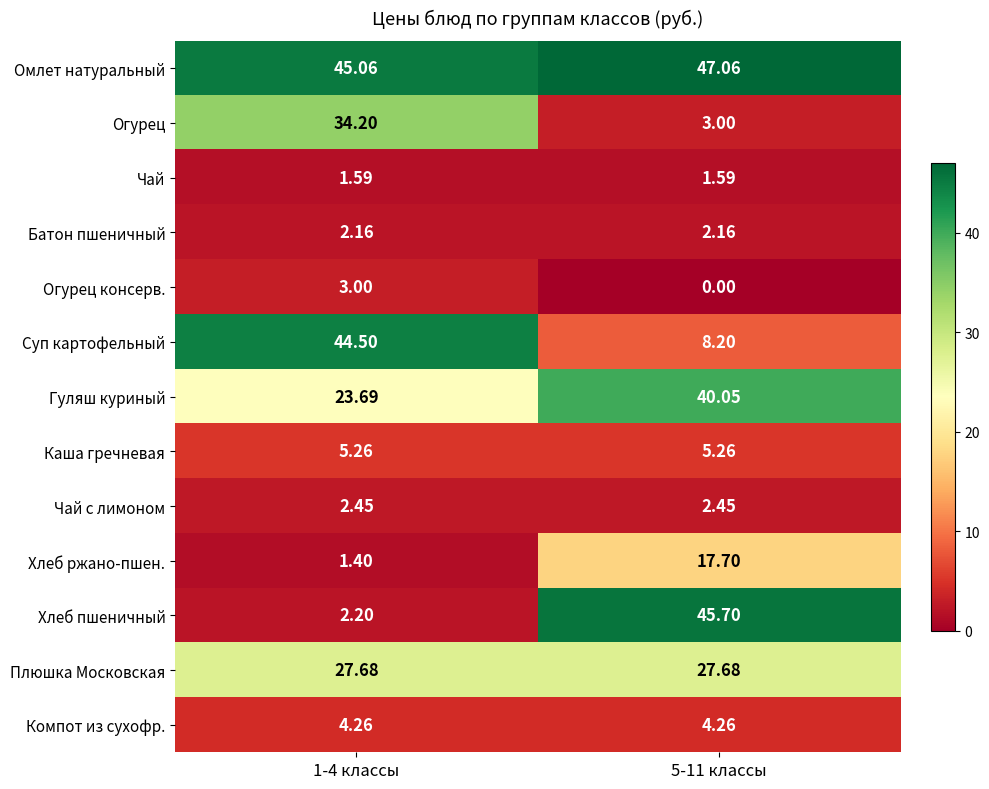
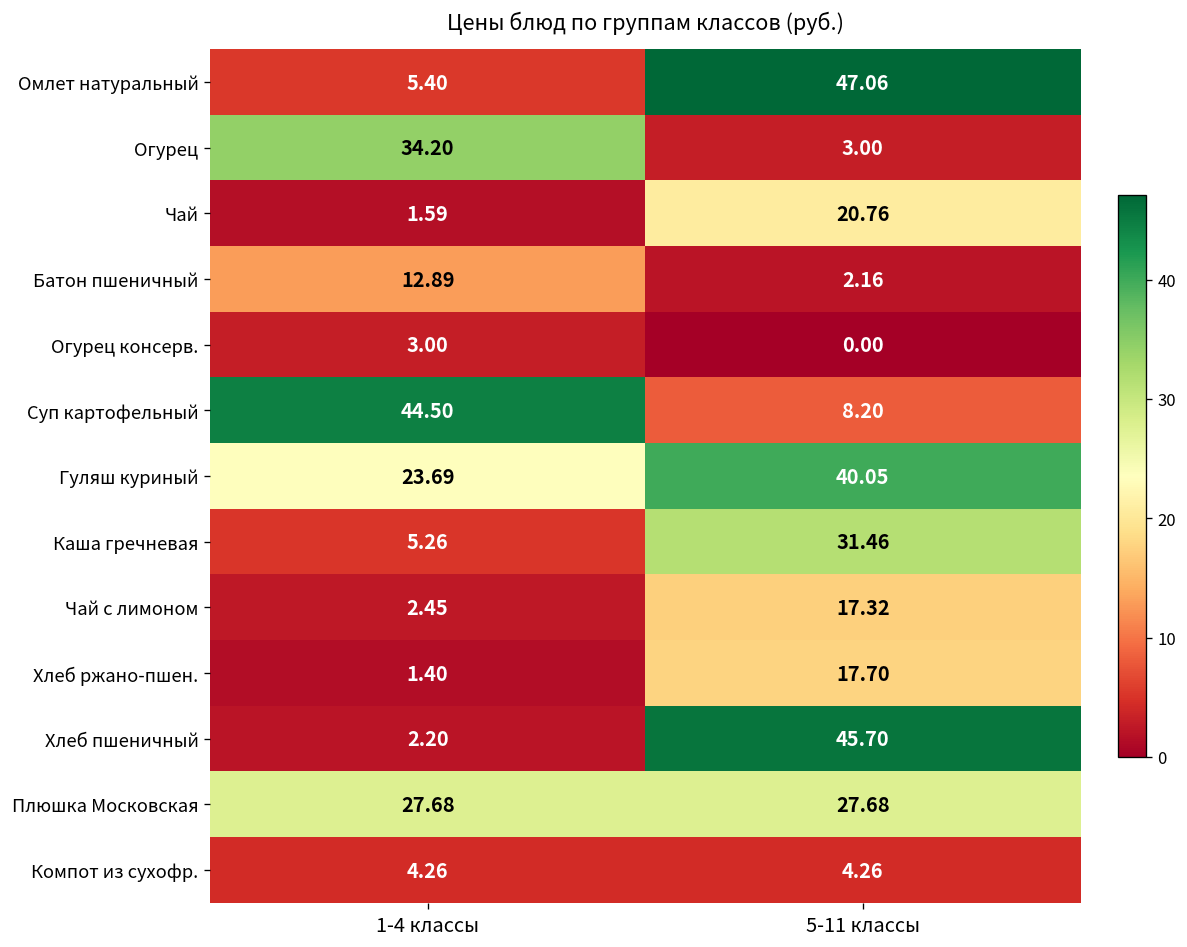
  {
    "Омлет натуральный": {
-     "1-4 классы": 45.06,
+     "1-4 классы": 5.40,
      "5-11 классы": 47.06
    },
    "Огурец": {
      "1-4 классы": 34.20,
      "5-11 классы": 3.00
    },
    "Чай": {
      "1-4 классы": 1.59,
-     "5-11 классы": 1.59
+     "5-11 классы": 20.76
    },
    "Батон пшеничный": {
-     "1-4 классы": 2.16,
+     "1-4 классы": 12.89,
      "5-11 классы": 2.16
    },
    "Огурец консерв.": {
      "1-4 классы": 3.00,
      "5-11 классы": 0.00
    },
    "Суп картофельный": {
      "1-4 классы": 44.50,
      "5-11 классы": 8.20
    },
    "Гуляш куриный": {
      "1-4 классы": 23.69,
      "5-11 классы": 40.05
    },
    "Каша гречневая": {
      "1-4 классы": 5.26,
-     "5-11 классы": 5.26
+     "5-11 классы": 31.46
    },
    "Чай с лимоном": {
      "1-4 классы": 2.45,
-     "5-11 классы": 2.45
+     "5-11 классы": 17.32
    },
    "Хлеб ржано-пшен.": {
      "1-4 классы": 1.40,
      "5-11 классы": 17.70
    },
    "Хлеб пшеничный": {
      "1-4 классы": 2.20,
      "5-11 классы": 45.70
    },
    "Плюшка Московская": {
      "1-4 классы": 27.68,
      "5-11 классы": 27.68
    },
    "Компот из сухофр.": {
      "1-4 классы": 4.26,
      "5-11 классы": 4.26
    }
  }
